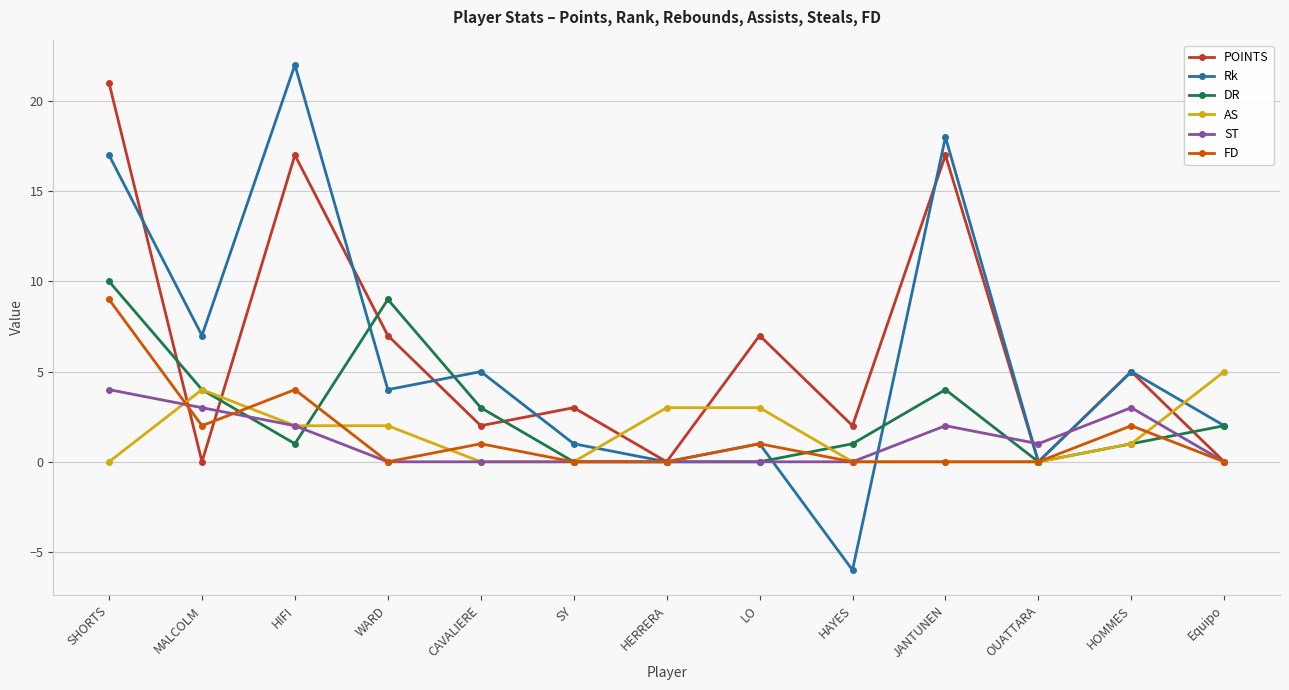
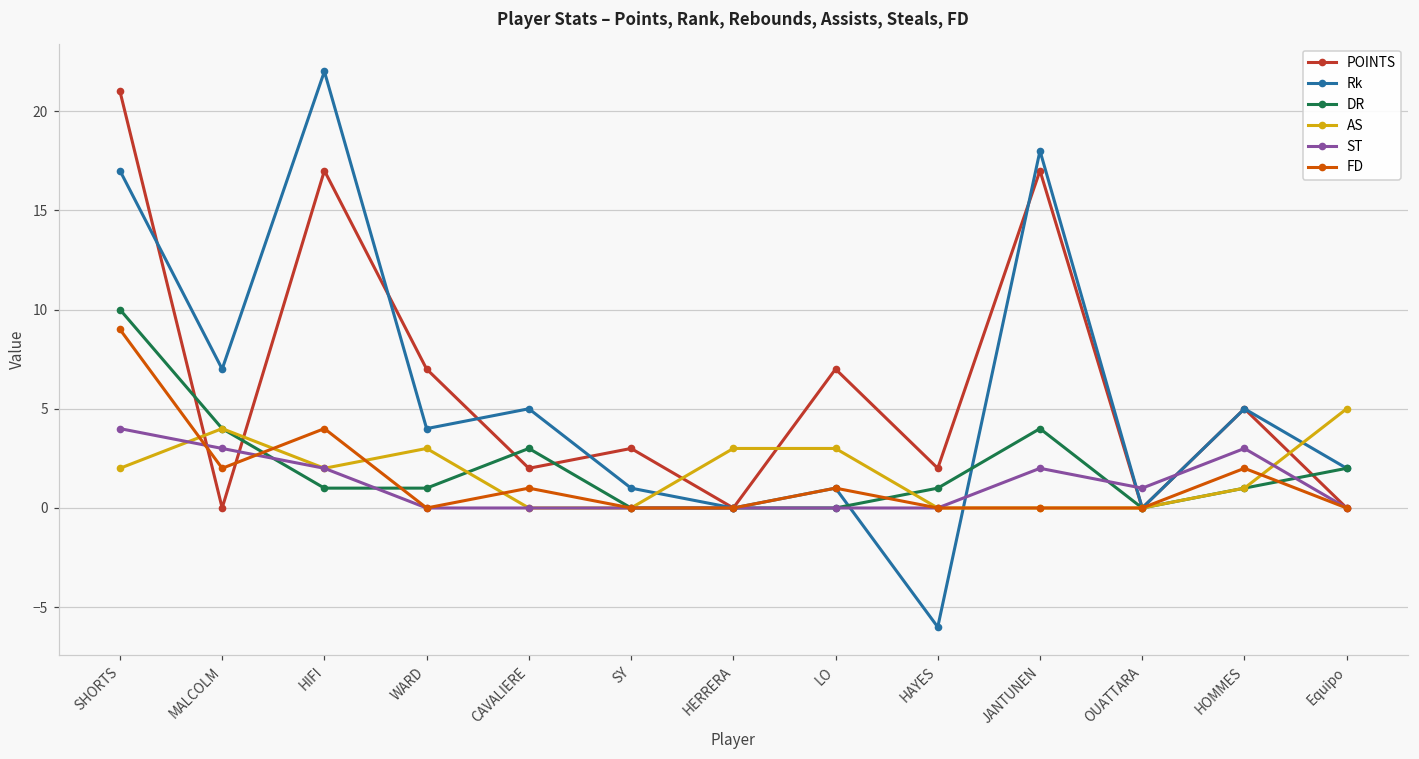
  {
    "Rk": {
      "SHORTS": 17,
      "MALCOLM": 7,
      "HIFI": 22,
      "WARD": 4,
      "CAVALIERE": 5,
      "SY": 1,
      "HAYES": -6,
      "JANTUNEN": 18
    },
    "DR": {
      "SHORTS": 10,
      "HIFI": 1,
-     "WARD": 9,
+     "WARD": 1,
      "CAVALIERE": 3,
      "HAYES": 1,
      "JANTUNEN": 4
    },
    "AS": {
-     "SHORTS": 0,
-     "WARD": 2,
+     "SHORTS": 2,
+     "WARD": 3,
      "HERRERA": 3,
      "LO": 3,
      "Equipo": 5
    },
    "ST": {
      "SHORTS": 4,
      "MALCOLM": 3,
      "JANTUNEN": 2,
      "OUATTARA": 1,
      "HOMMES": 3
    }
  }
